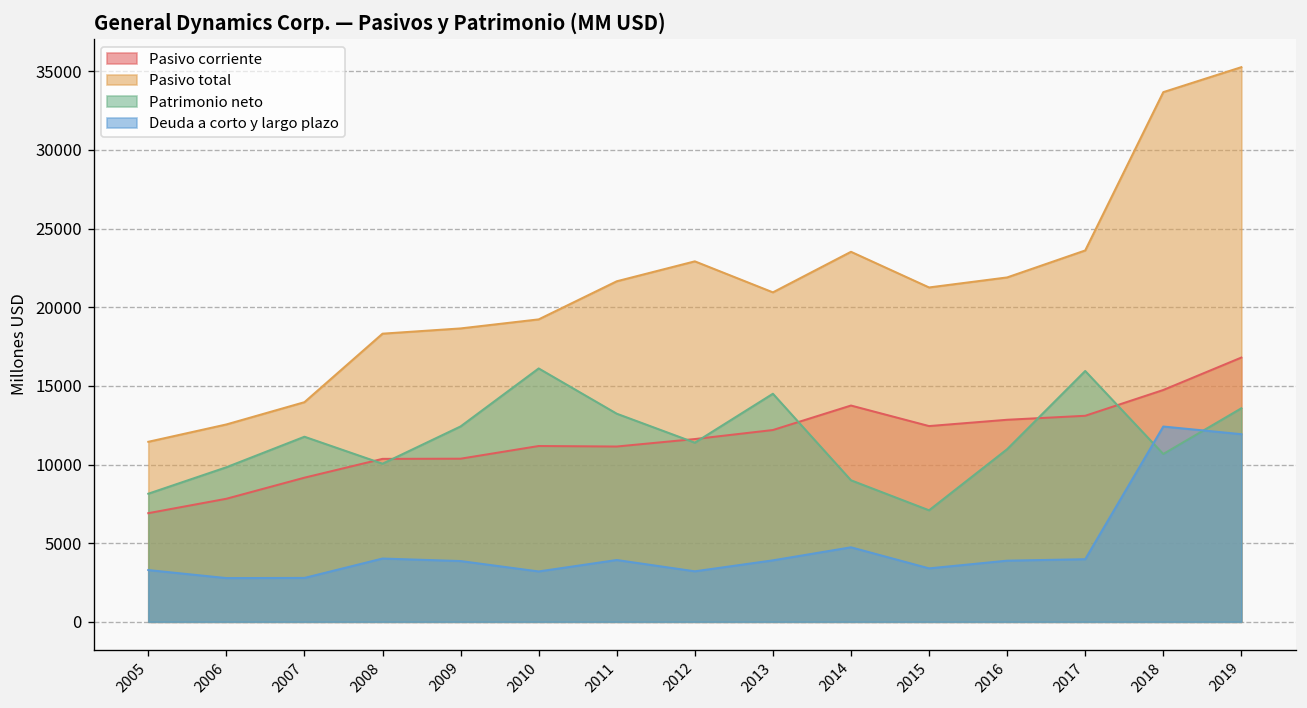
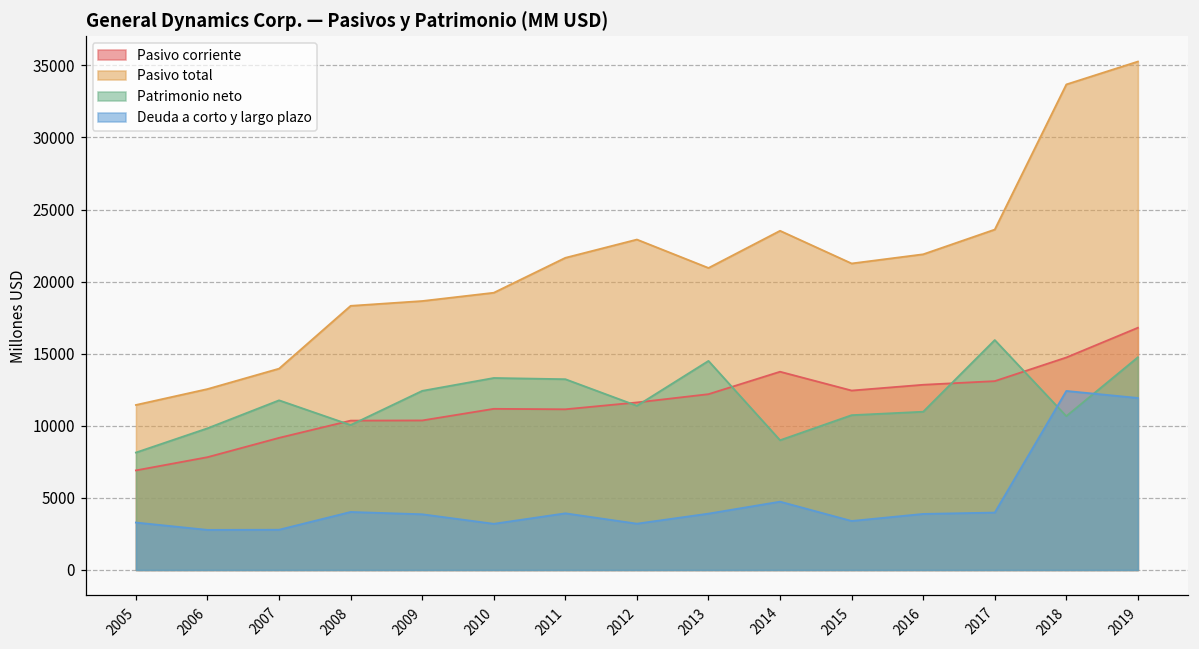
  {
    "Patrimonio neto": {
      "2005": 8100,
      "2006": 9800,
      "2007": 11800,
      "2008": 10100,
      "2009": 12400,
-     "2010": 16100,
+     "2010": 13300,
      "2011": 13200,
      "2012": 11400,
      "2013": 14500,
      "2014": 9000,
-     "2015": 7100,
+     "2015": 10700,
      "2016": 11000,
      "2017": 15900,
      "2018": 10700,
-     "2019": 13600
+     "2019": 14800
    },
    "Deuda a corto y largo plazo": {
      "2005": 3300,
      "2006": 2800,
      "2007": 2800,
      "2008": 4000,
      "2009": 3900,
      "2010": 3200,
      "2011": 3900,
      "2012": 3200,
      "2013": 3900,
      "2014": 4700,
      "2015": 3400,
      "2016": 3900,
      "2017": 4000,
      "2018": 12400,
      "2019": 11900
    }
  }
